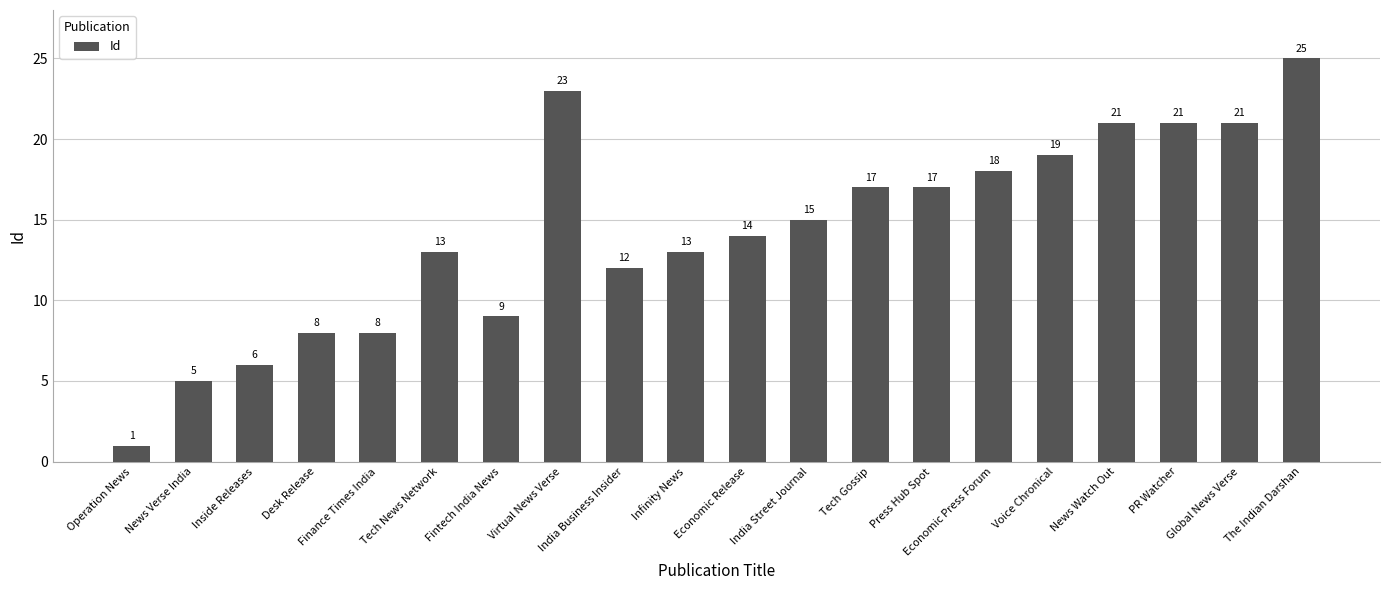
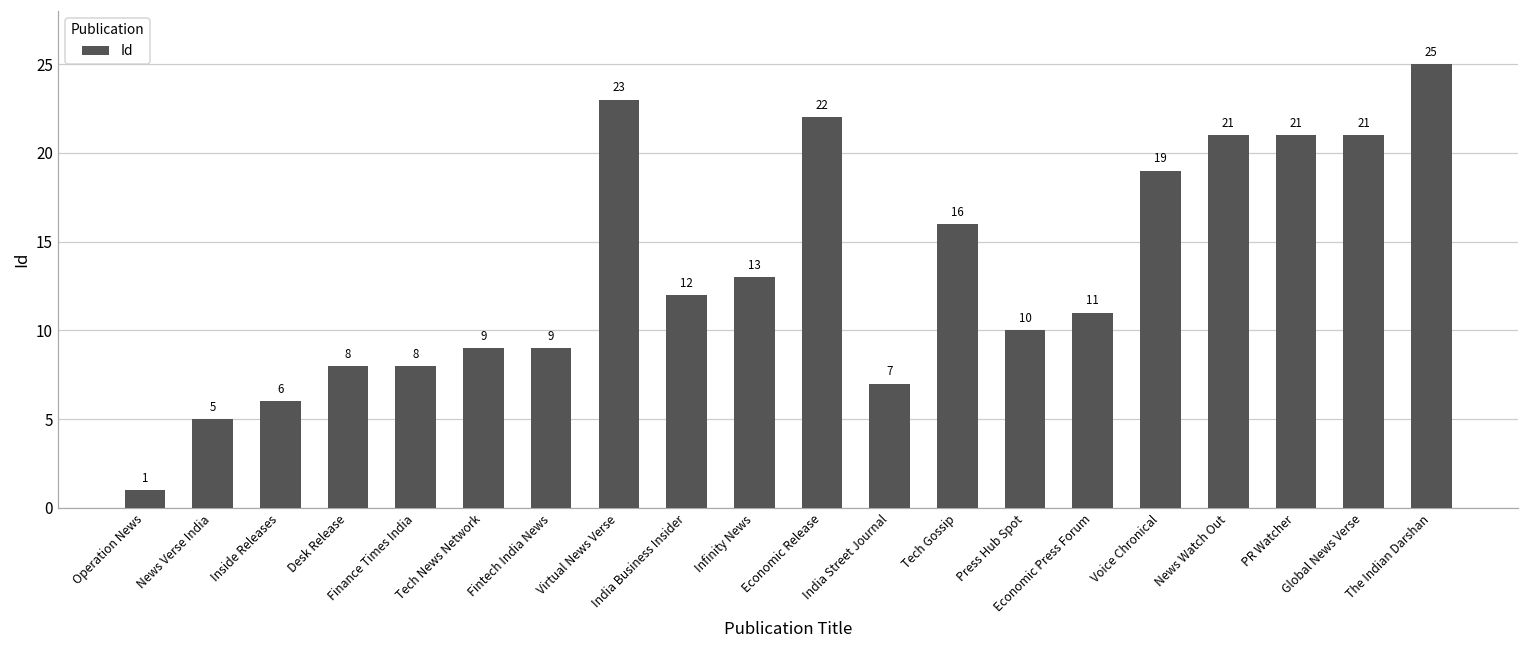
  {
    "Operation News": 1,
    "News Verse India": 5,
    "Inside Releases": 6,
    "Desk Release": 8,
    "Finance Times India": 8,
-   "Tech News Network": 13,
+   "Tech News Network": 9,
    "Fintech India News": 9,
    "Virtual News Verse": 23,
    "India Business Insider": 12,
    "Infinity News": 13,
-   "Economic Release": 14,
-   "India Street Journal": 15,
-   "Tech Gossip": 17,
-   "Press Hub Spot": 17,
-   "Economic Press Forum": 18,
+   "Economic Release": 22,
+   "India Street Journal": 7,
+   "Tech Gossip": 16,
+   "Press Hub Spot": 10,
+   "Economic Press Forum": 11,
    "Voice Chronical": 19,
    "News Watch Out": 21,
    "PR Watcher": 21,
    "Global News Verse": 21,
    "The Indian Darshan": 25
  }
